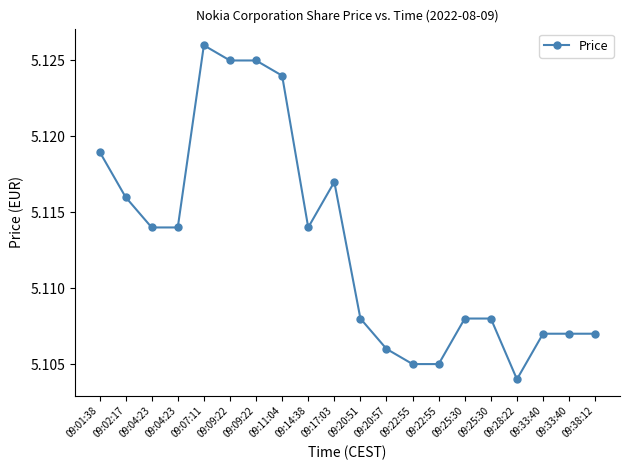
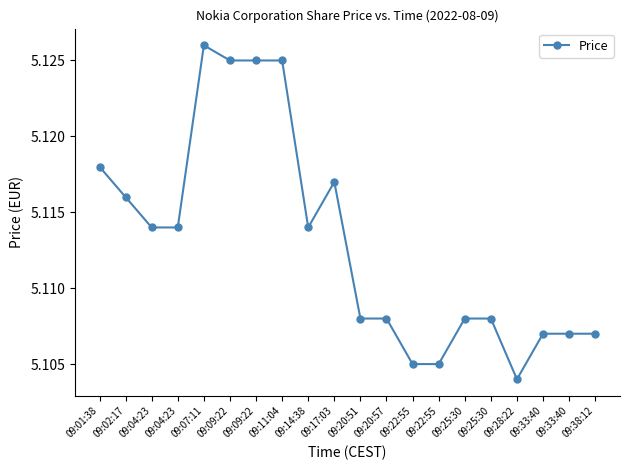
  {
-   "09:01:38": 5.119,
+   "09:01:38": 5.118,
    "09:02:17": 5.116,
    "09:07:11": 5.126,
-   "09:11:04": 5.124,
+   "09:11:04": 5.125,
    "09:14:38": 5.114,
    "09:17:03": 5.117,
    "09:20:51": 5.108,
-   "09:20:57": 5.106,
+   "09:20:57": 5.108,
    "09:28:22": 5.104,
    "09:38:12": 5.107
  }
